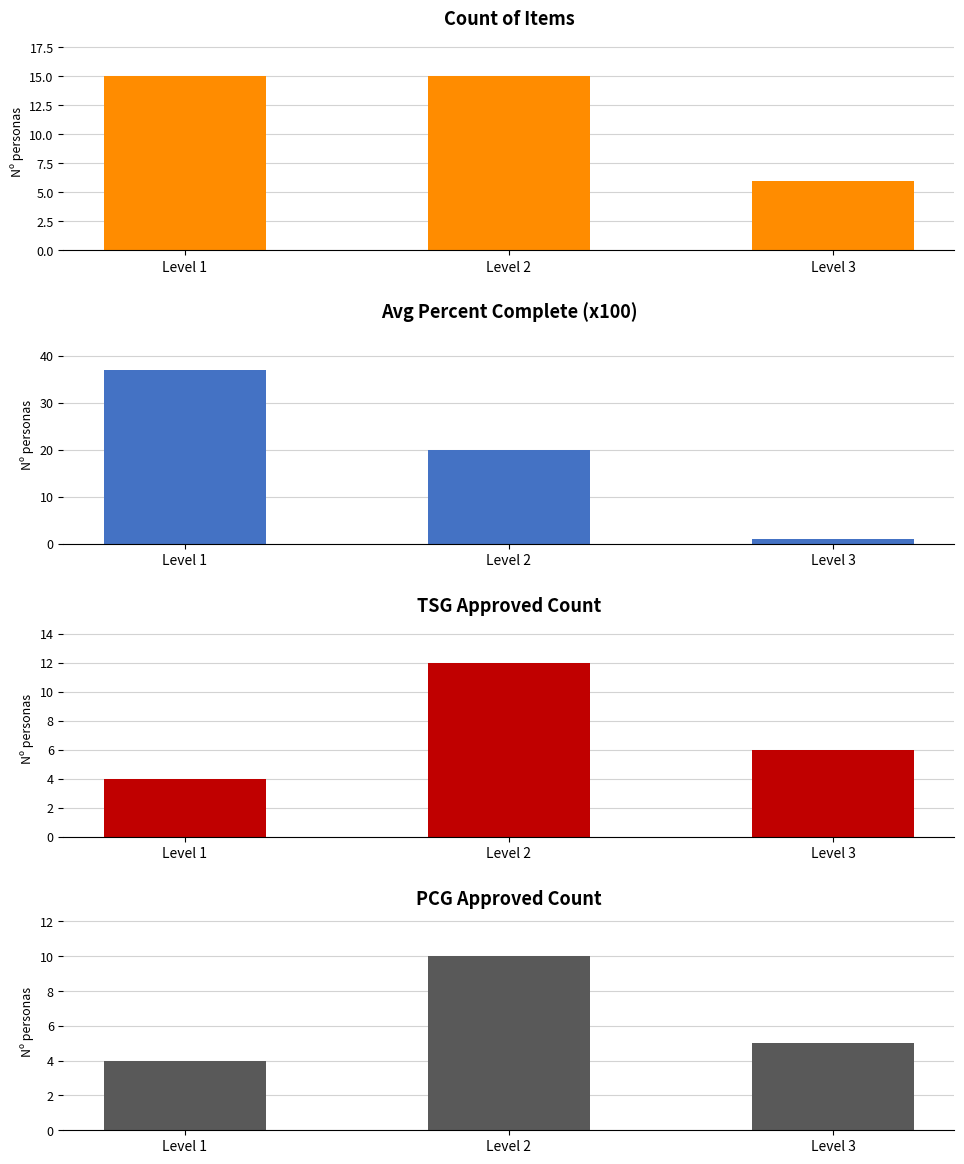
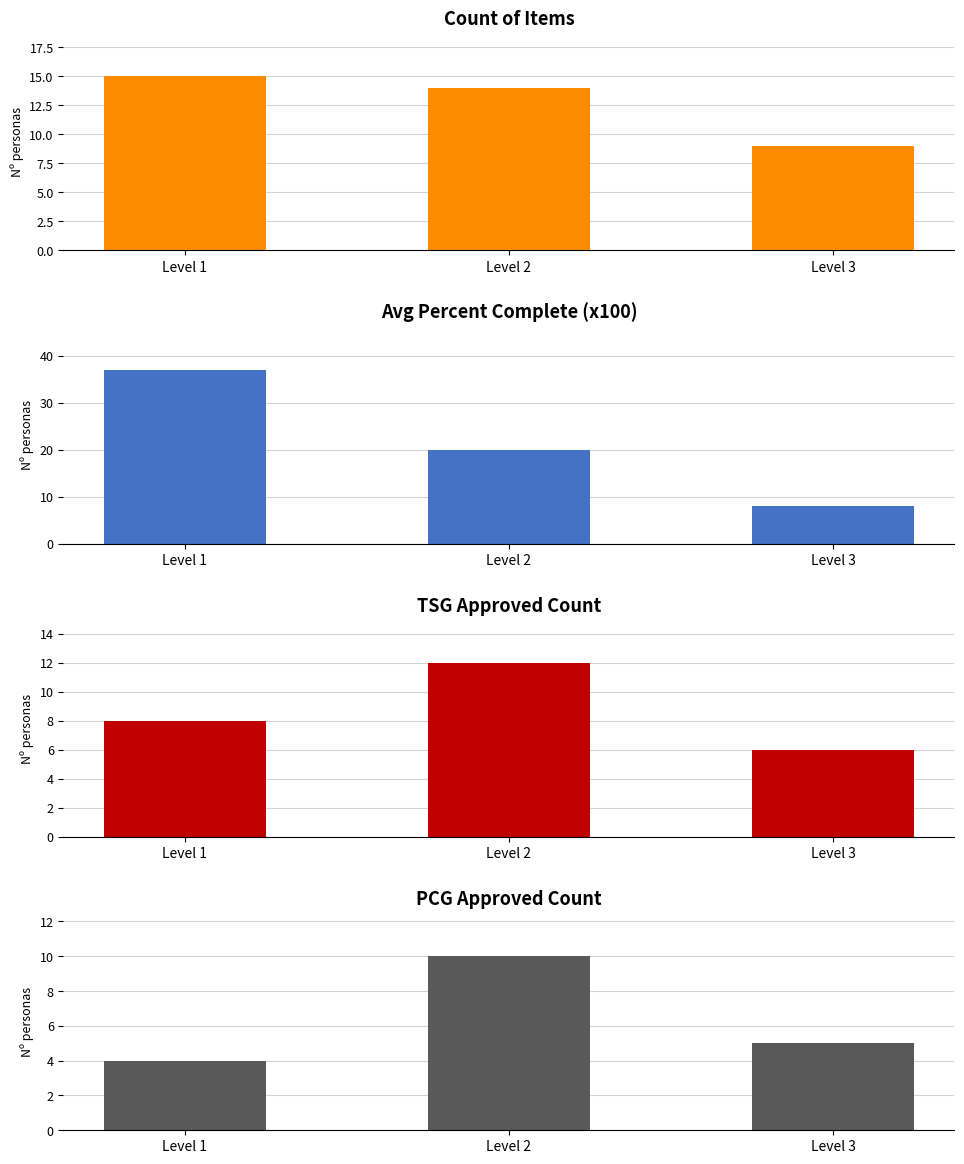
  {
    "Count of Items": {
      "Level 1": 15,
-     "Level 2": 15,
-     "Level 3": 6
+     "Level 2": 14,
+     "Level 3": 9
    },
    "Avg Percent Complete (x100)": {
      "Level 1": 37,
      "Level 2": 20,
-     "Level 3": 1
+     "Level 3": 8
    },
    "TSG Approved Count": {
-     "Level 1": 4,
+     "Level 1": 8,
      "Level 2": 12,
      "Level 3": 6
    },
    "PCG Approved Count": {
      "Level 1": 4.0,
      "Level 2": 10.0,
      "Level 3": 5.0
    }
  }
